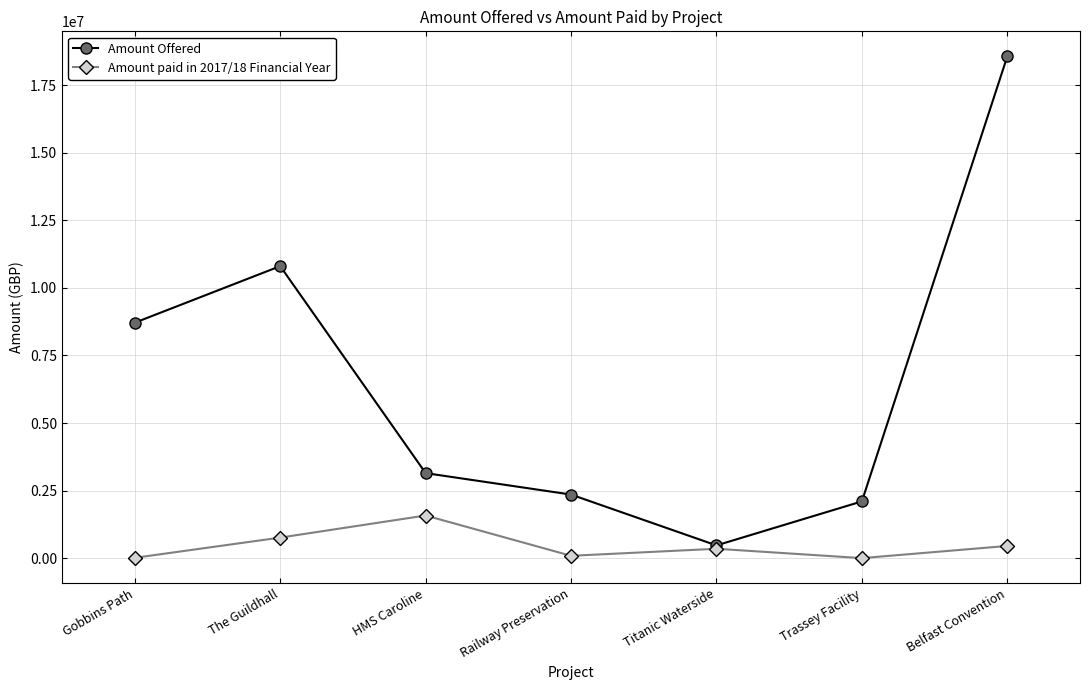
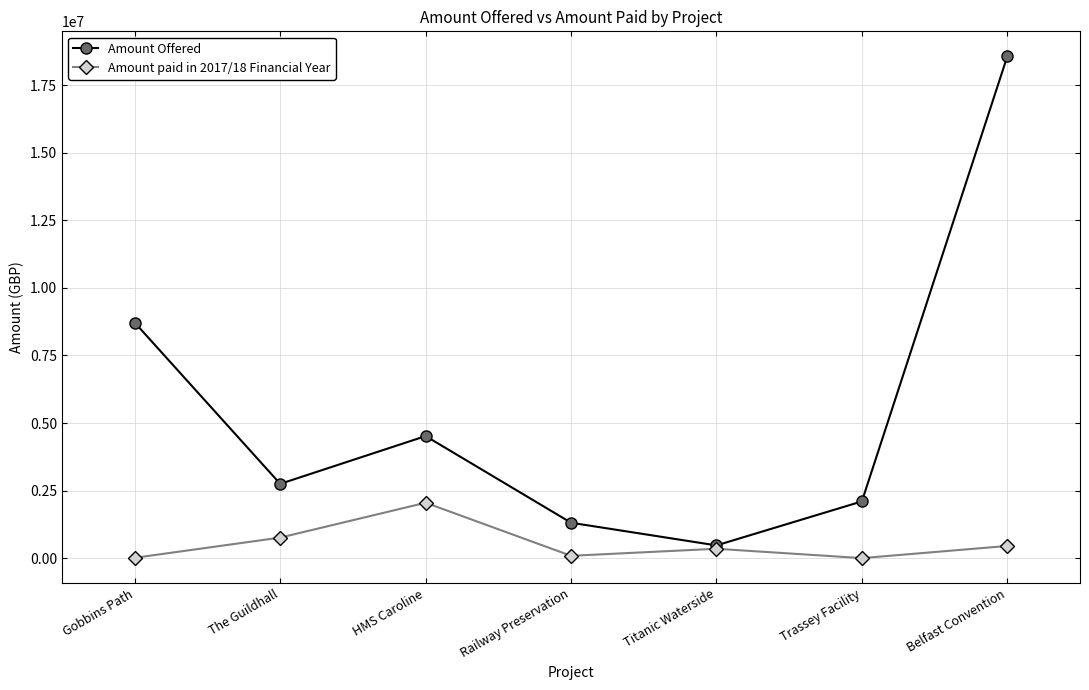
  {
    "Amount Offered": {
      "Gobbins Path": 8700000,
-     "The Guildhall": 10800000,
-     "HMS Caroline": 3100000,
-     "Railway Preservation": 2400000,
+     "The Guildhall": 2800000,
+     "HMS Caroline": 4500000,
+     "Railway Preservation": 1300000,
      "Titanic Waterside": 500000,
      "Trassey Facility": 2100000,
      "Belfast Convention": 18600000
    },
    "Amount paid in 2017/18 Financial Year": {
      "Gobbins Path": 0,
      "The Guildhall": 800000,
-     "HMS Caroline": 1600000,
+     "HMS Caroline": 2100000,
      "Railway Preservation": 100000,
      "Titanic Waterside": 300000,
      "Trassey Facility": 0,
      "Belfast Convention": 500000
    }
  }
